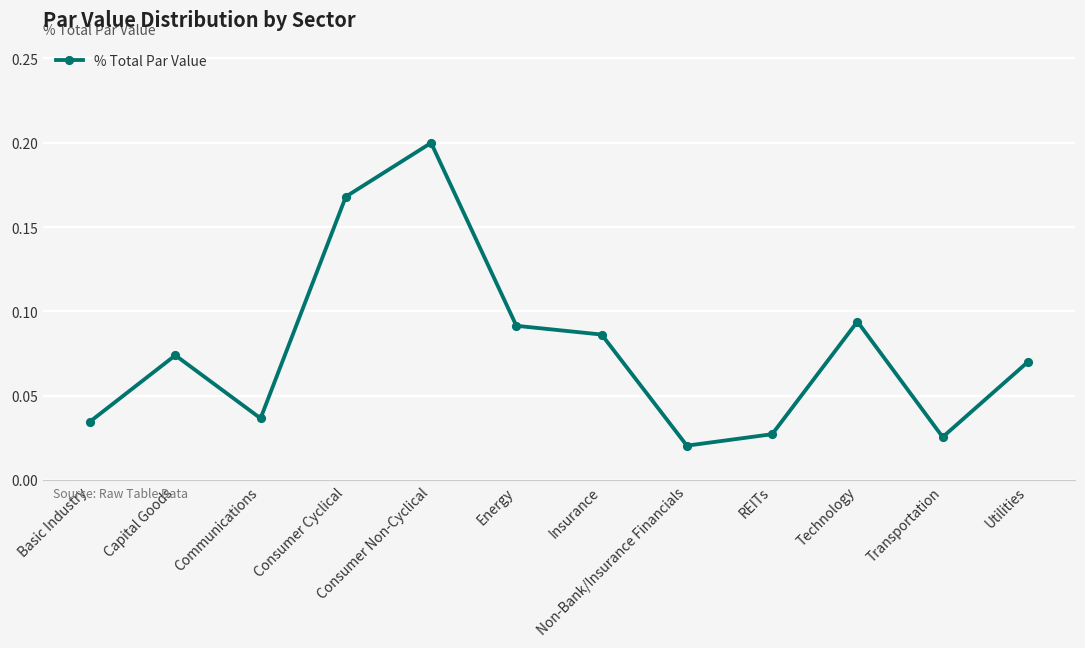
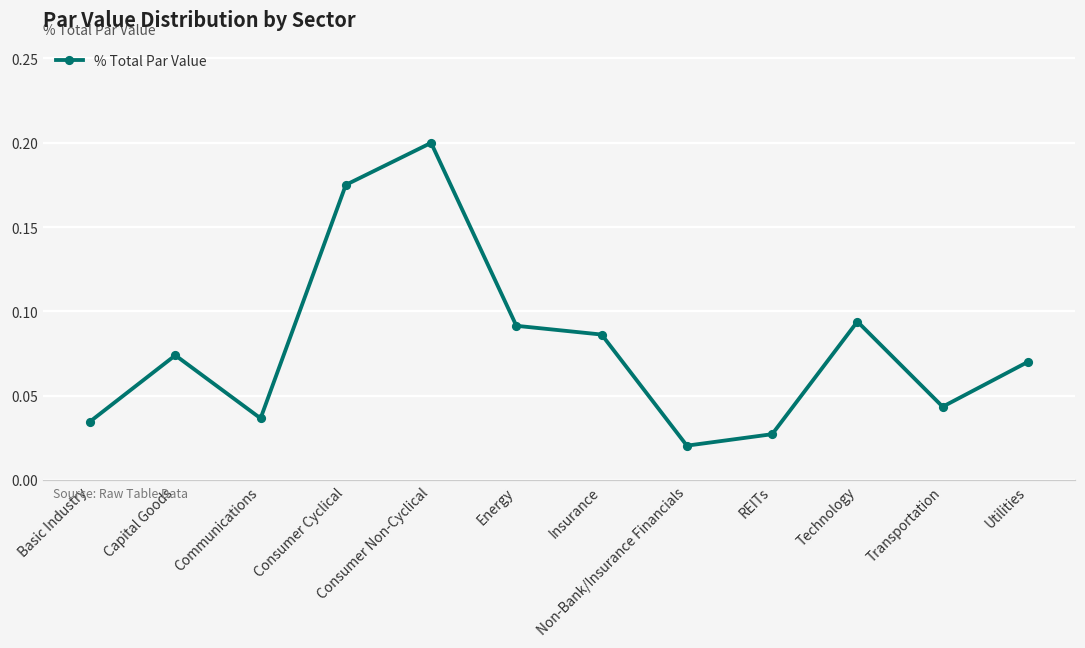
  {
    "Basic Industry": 0.035,
    "Capital Goods": 0.074,
    "Communications": 0.037,
-   "Consumer Cyclical": 0.168,
+   "Consumer Cyclical": 0.175,
    "Consumer Non-Cyclical": 0.200,
    "Energy": 0.091,
    "Insurance": 0.086,
    "Non-Bank/Insurance Financials": 0.020,
    "REITs": 0.027,
    "Technology": 0.094,
-   "Transportation": 0.025,
+   "Transportation": 0.043,
    "Utilities": 0.070
  }
